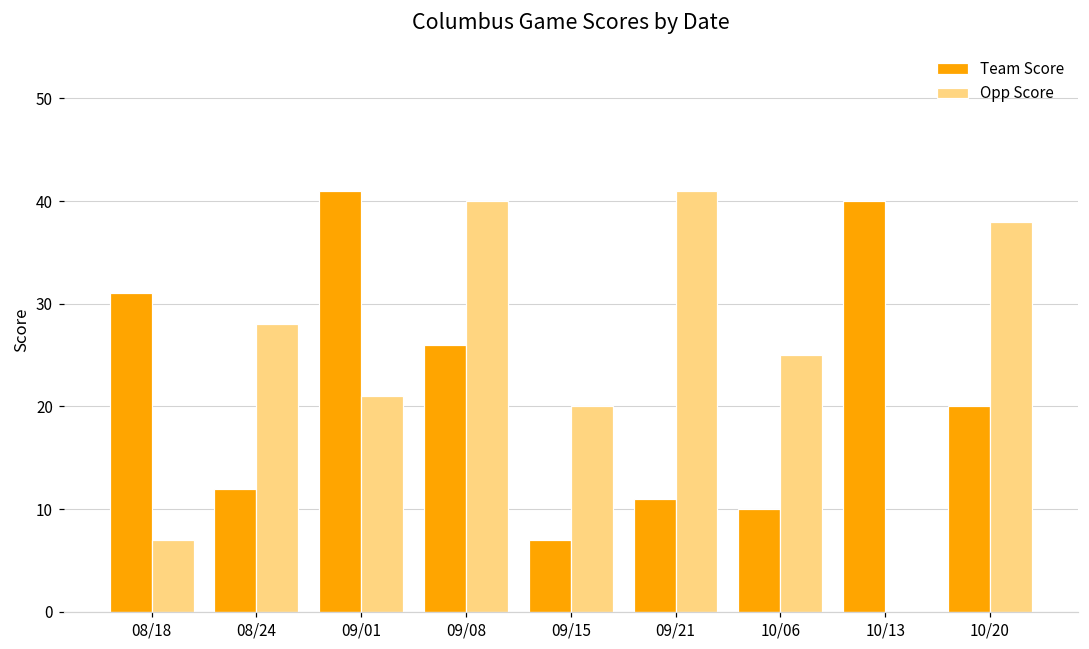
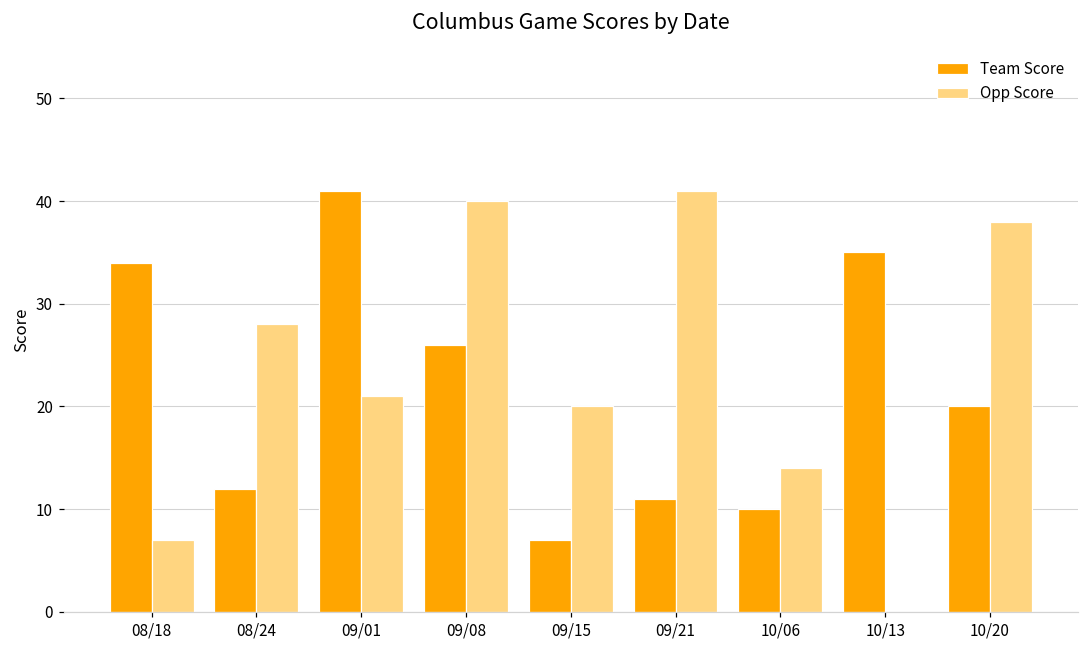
  {
    "Team Score": {
-     "08/18": 31,
+     "08/18": 34,
      "08/24": 12,
      "09/01": 41,
      "09/08": 26,
      "09/15": 7,
      "09/21": 11,
      "10/06": 10,
-     "10/13": 40,
+     "10/13": 35,
      "10/20": 20
    },
    "Opp Score": {
      "08/18": 7,
      "08/24": 28,
      "09/01": 21,
      "09/08": 40,
      "09/15": 20,
      "09/21": 41,
-     "10/06": 25,
+     "10/06": 14,
      "10/13": 0,
      "10/20": 38
    }
  }
